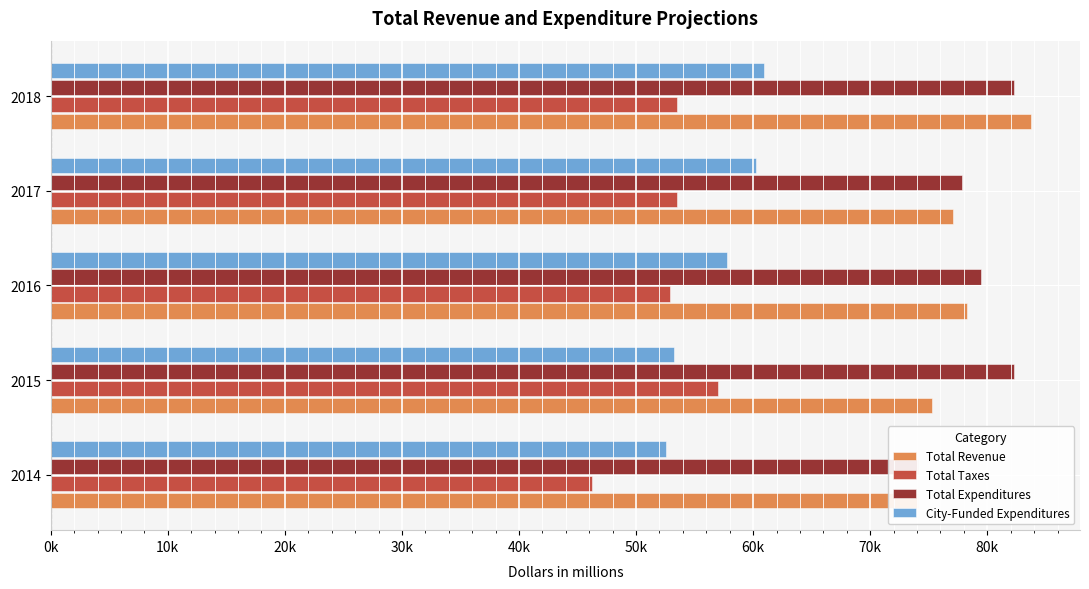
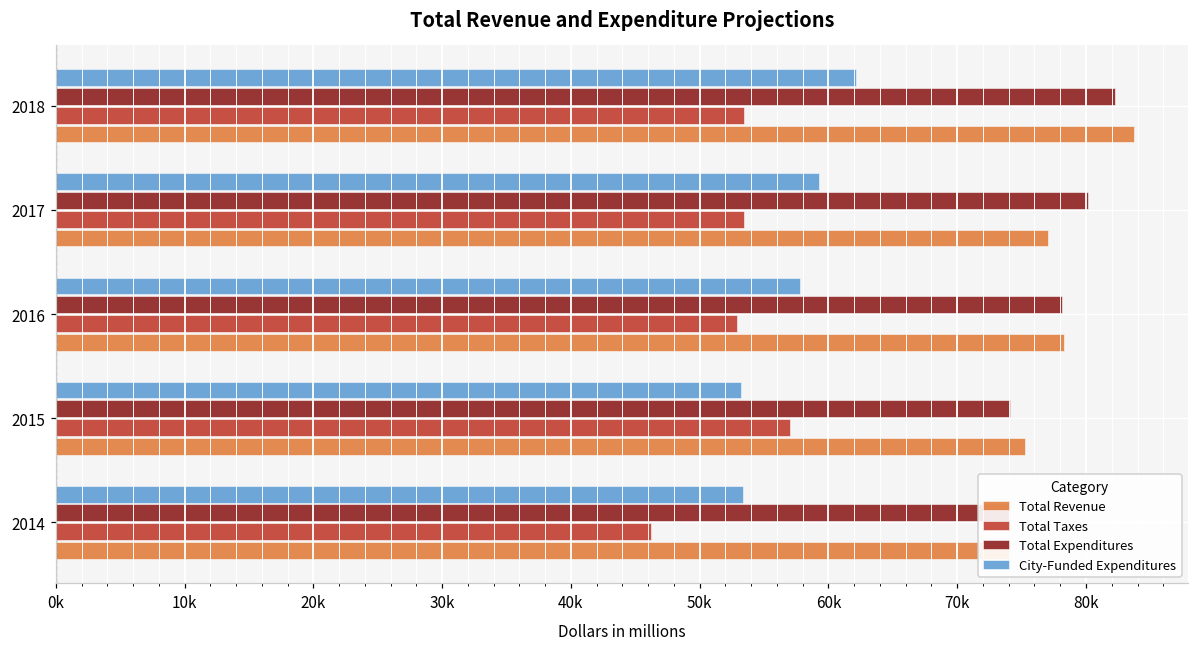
  {
    "Total Revenue": {
      "2018": 83700,
      "2017": 77000,
      "2016": 78300,
      "2015": 75300
    },
    "Total Taxes": {
      "2018": 53500,
      "2017": 53500,
      "2016": 52900,
      "2015": 57000,
      "2014": 46200
    },
    "Total Expenditures": {
      "2018": 82200,
-     "2017": 77800,
-     "2016": 79500,
-     "2015": 82300
+     "2017": 80200,
+     "2016": 78200,
+     "2015": 74100
    },
    "City-Funded Expenditures": {
-     "2018": 60900,
-     "2017": 60300,
+     "2018": 62200,
+     "2017": 59200,
      "2016": 57800,
      "2015": 53200,
-     "2014": 52500
+     "2014": 53400
    }
  }
